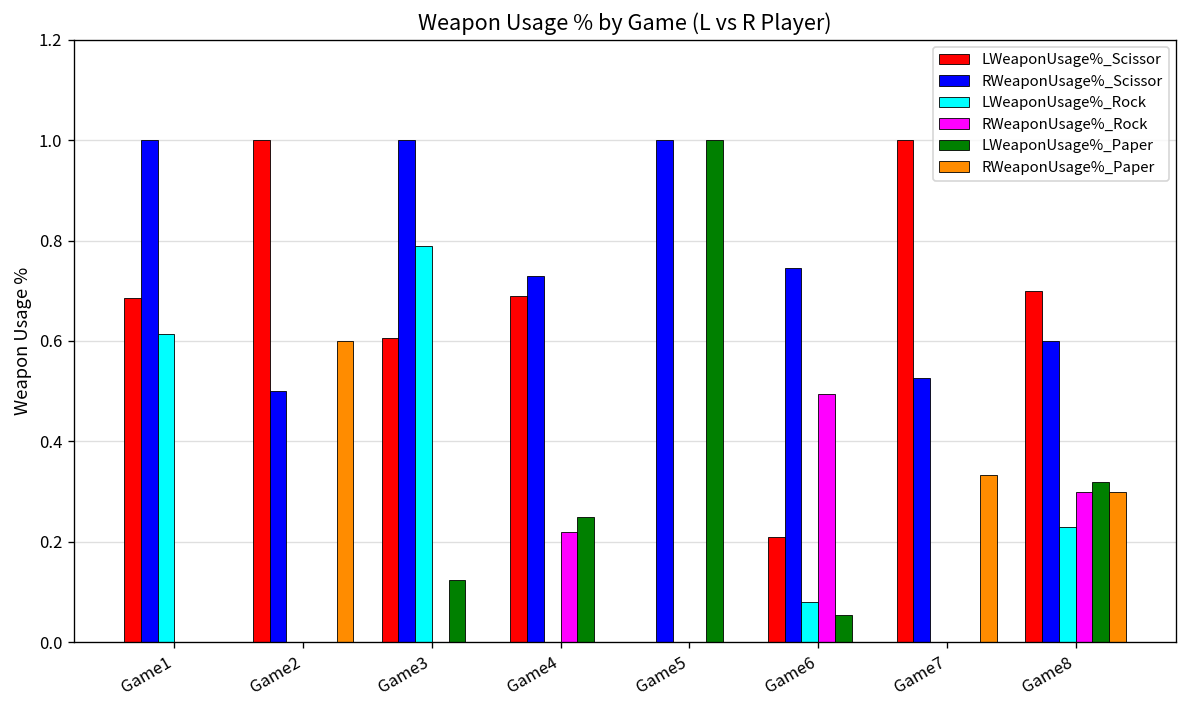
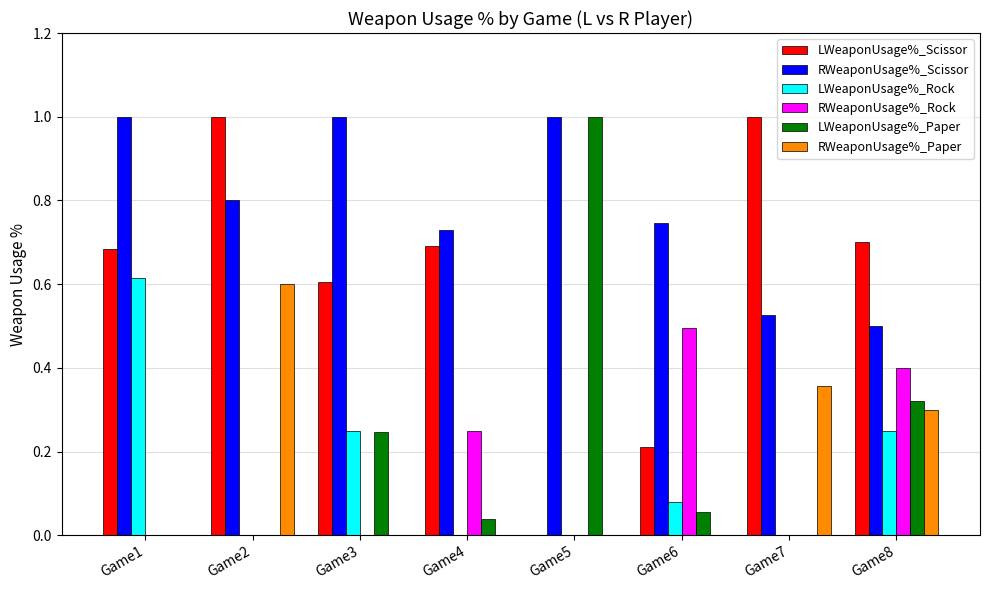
  {
    "LWeaponUsage%_Scissor": {
      "Game1": 0.68,
      "Game2": 1.00,
      "Game3": 0.61,
      "Game4": 0.69,
      "Game5": 0.00,
      "Game6": 0.21,
      "Game7": 1.00,
      "Game8": 0.70
    },
    "RWeaponUsage%_Scissor": {
      "Game1": 1.0,
-     "Game2": 0.5,
+     "Game2": 0.8,
      "Game3": 1.0,
      "Game4": 0.73,
      "Game5": 1.0,
      "Game6": 0.75,
      "Game7": 0.53,
-     "Game8": 0.6
+     "Game8": 0.5
    },
    "LWeaponUsage%_Rock": {
      "Game1": 0.61,
      "Game2": 0.00,
-     "Game3": 0.79,
+     "Game3": 0.25,
      "Game4": 0.00,
      "Game5": 0.00,
      "Game6": 0.08,
      "Game7": 0.00,
-     "Game8": 0.23
+     "Game8": 0.25
    },
    "RWeaponUsage%_Rock": {
      "Game1": 0.00,
      "Game2": 0.00,
      "Game3": 0.00,
-     "Game4": 0.22,
+     "Game4": 0.25,
      "Game5": 0.00,
      "Game6": 0.50,
      "Game7": 0.00,
-     "Game8": 0.3
+     "Game8": 0.4
    },
    "LWeaponUsage%_Paper": {
      "Game1": 0.00,
      "Game2": 0.00,
-     "Game3": 0.13,
-     "Game4": 0.25,
+     "Game3": 0.25,
+     "Game4": 0.04,
      "Game5": 1.00,
      "Game6": 0.06,
      "Game7": 0.00,
      "Game8": 0.32
    },
    "RWeaponUsage%_Paper": {
      "Game1": 0.00,
      "Game2": 0.60,
      "Game3": 0.00,
      "Game4": 0.00,
      "Game5": 0.00,
      "Game6": 0.00,
-     "Game7": 0.33,
+     "Game7": 0.36,
      "Game8": 0.30
    }
  }
